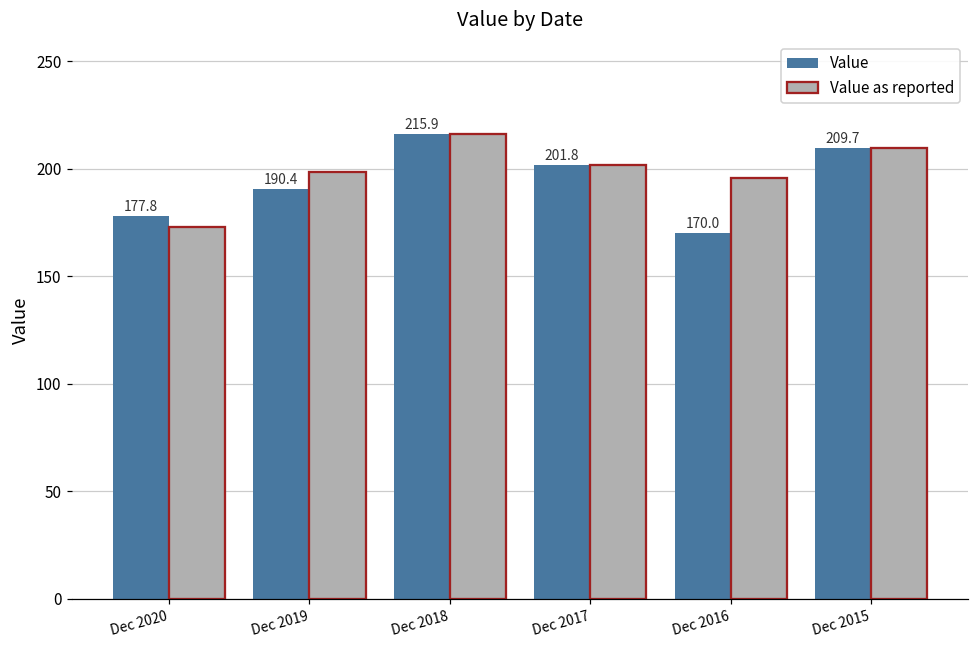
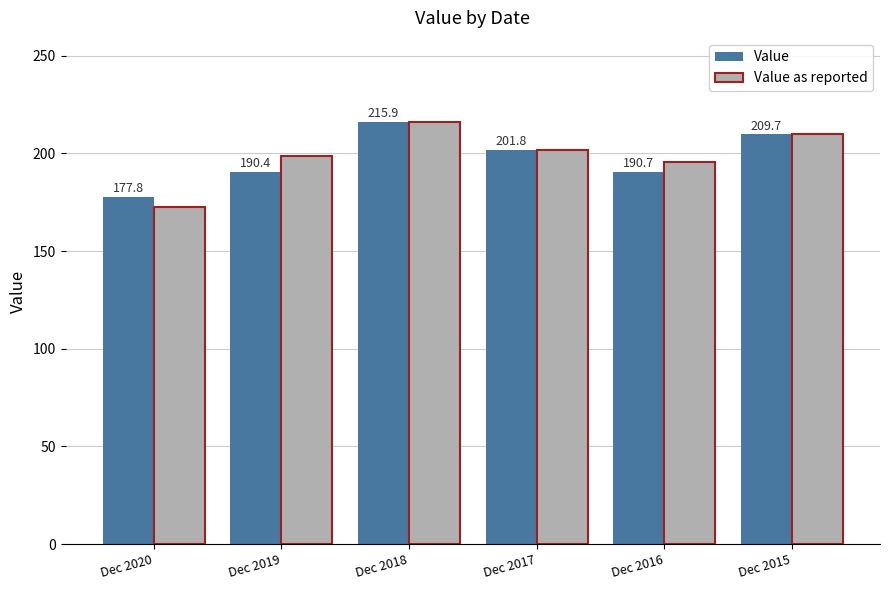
  {
    "Value": {
      "Dec 2020": 177.8,
      "Dec 2019": 190.4,
      "Dec 2018": 215.9,
      "Dec 2017": 201.8,
-     "Dec 2016": 170.0,
+     "Dec 2016": 190.7,
      "Dec 2015": 209.7
    },
    "Value as reported": {
      "Dec 2020": 173,
      "Dec 2019": 199,
      "Dec 2018": 216,
      "Dec 2017": 202,
      "Dec 2016": 196,
      "Dec 2015": 210
    }
  }
